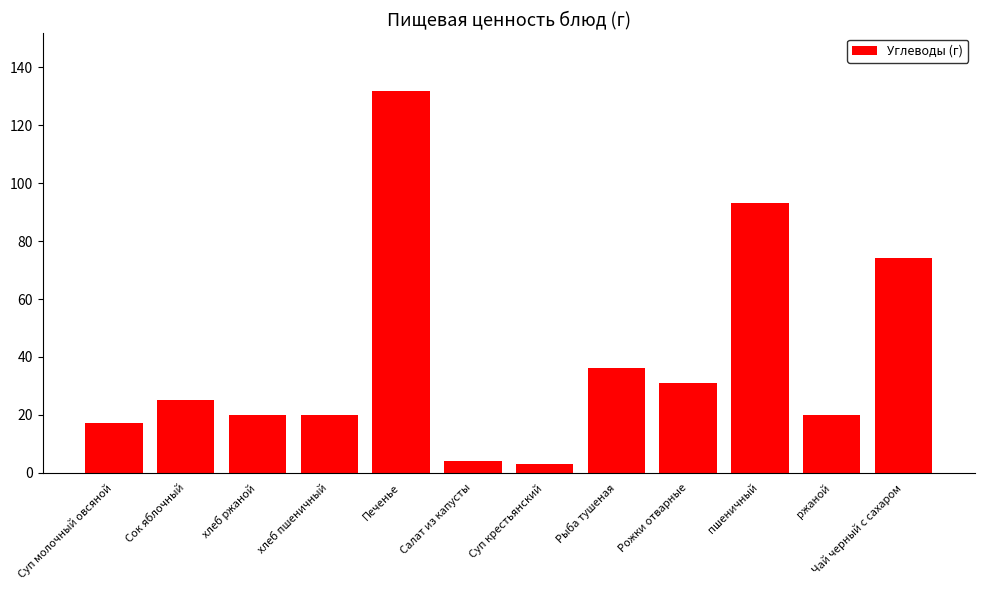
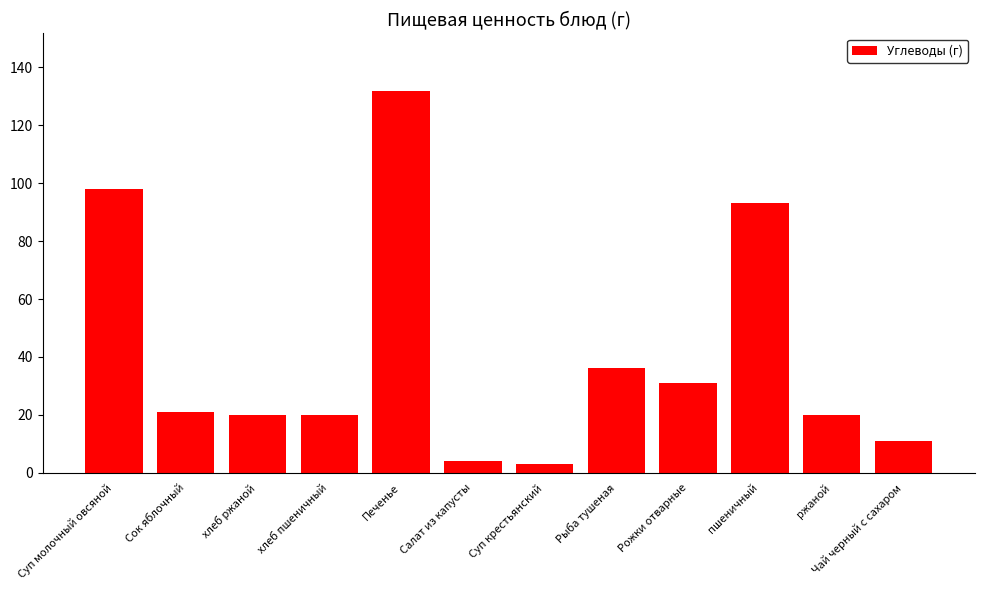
  {
-   "Суп молочный овсяной": 17,
-   "Сок яблочный": 25,
+   "Суп молочный овсяной": 98,
+   "Сок яблочный": 21,
    "хлеб ржаной": 20,
    "хлеб пшеничный": 20,
    "Печенье": 132,
    "Салат из капусты": 4,
    "Суп крестьянский": 3,
    "Рыба тушеная": 36,
    "Рожки отварные": 31,
    "пшеничный": 93,
    "ржаной": 20,
-   "Чай черный с сахаром": 74
+   "Чай черный с сахаром": 11
  }
